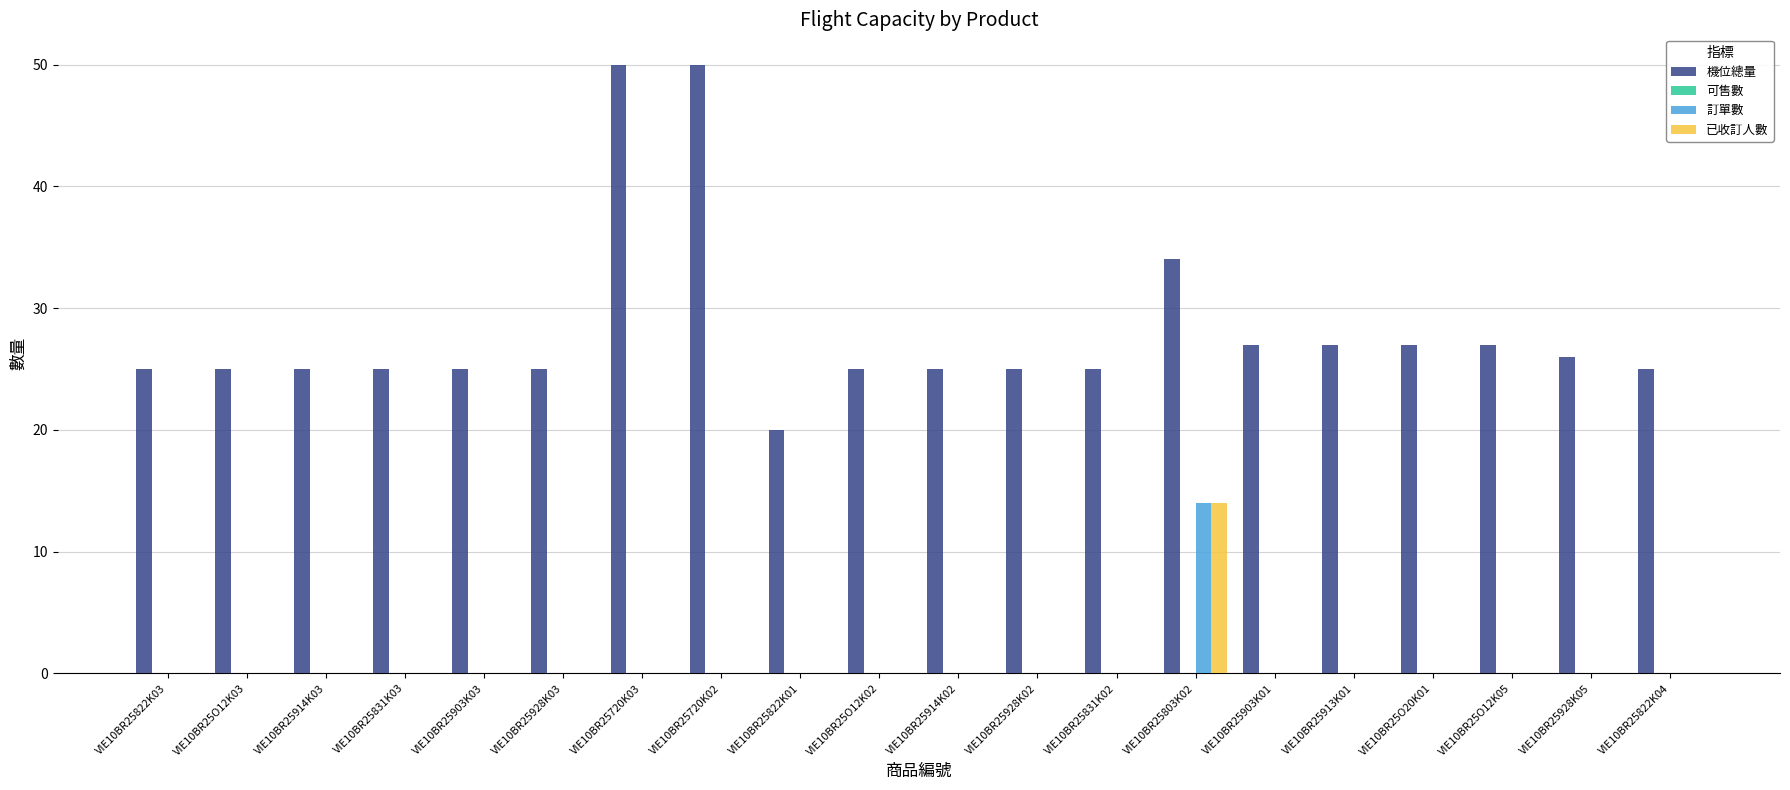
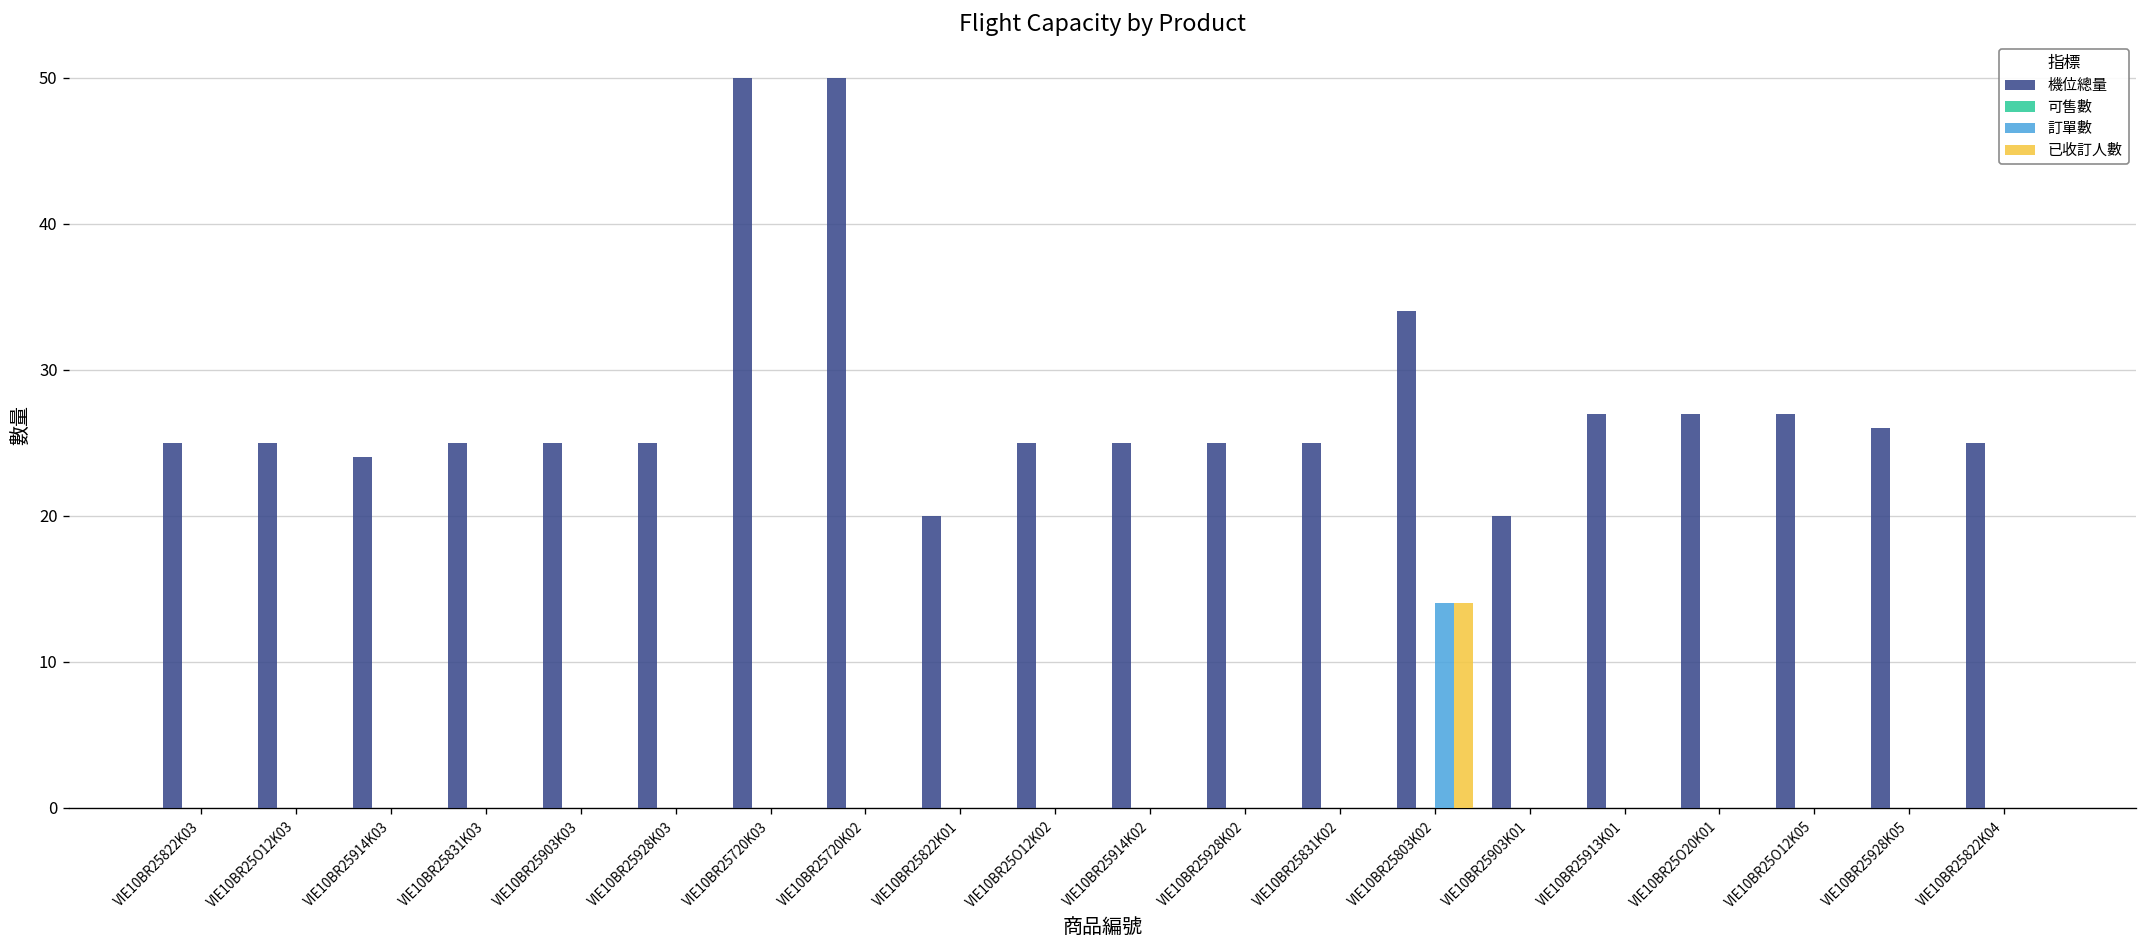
  {
    "機位總量": {
      "VIE10BR25822K03": 25,
      "VIE10BR25O12K03": 25,
-     "VIE10BR25914K03": 25,
+     "VIE10BR25914K03": 24,
      "VIE10BR25831K03": 25,
      "VIE10BR25903K03": 25,
      "VIE10BR25928K03": 25,
      "VIE10BR25720K03": 50,
      "VIE10BR25720K02": 50,
      "VIE10BR25822K01": 20,
      "VIE10BR25O12K02": 25,
      "VIE10BR25914K02": 25,
      "VIE10BR25928K02": 25,
      "VIE10BR25831K02": 25,
      "VIE10BR25803K02": 34,
-     "VIE10BR25903K01": 27,
+     "VIE10BR25903K01": 20,
      "VIE10BR25913K01": 27,
      "VIE10BR25O20K01": 27,
      "VIE10BR25O12K05": 27,
      "VIE10BR25928K05": 26,
      "VIE10BR25822K04": 25
    },
    "可售數": {
      "VIE10BR25822K03": 0,
      "VIE10BR25O12K03": 0,
      "VIE10BR25914K03": 0,
      "VIE10BR25831K03": 0,
      "VIE10BR25903K03": 0,
      "VIE10BR25928K03": 0,
      "VIE10BR25720K03": 0,
      "VIE10BR25720K02": 0,
      "VIE10BR25822K01": 0,
      "VIE10BR25O12K02": 0,
      "VIE10BR25914K02": 0,
      "VIE10BR25928K02": 0,
      "VIE10BR25831K02": 0,
      "VIE10BR25803K02": 0,
      "VIE10BR25903K01": 0,
      "VIE10BR25913K01": 0,
      "VIE10BR25O20K01": 0,
      "VIE10BR25O12K05": 0,
      "VIE10BR25928K05": 0,
      "VIE10BR25822K04": 0
    },
    "訂單數": {
      "VIE10BR25822K03": 0,
      "VIE10BR25O12K03": 0,
      "VIE10BR25914K03": 0,
      "VIE10BR25831K03": 0,
      "VIE10BR25903K03": 0,
      "VIE10BR25928K03": 0,
      "VIE10BR25720K03": 0,
      "VIE10BR25720K02": 0,
      "VIE10BR25822K01": 0,
      "VIE10BR25O12K02": 0,
      "VIE10BR25914K02": 0,
      "VIE10BR25928K02": 0,
      "VIE10BR25831K02": 0,
      "VIE10BR25803K02": 14,
      "VIE10BR25903K01": 0,
      "VIE10BR25913K01": 0,
      "VIE10BR25O20K01": 0,
      "VIE10BR25O12K05": 0,
      "VIE10BR25928K05": 0,
      "VIE10BR25822K04": 0
    },
    "已收訂人數": {
      "VIE10BR25822K03": 0,
      "VIE10BR25O12K03": 0,
      "VIE10BR25914K03": 0,
      "VIE10BR25831K03": 0,
      "VIE10BR25903K03": 0,
      "VIE10BR25928K03": 0,
      "VIE10BR25720K03": 0,
      "VIE10BR25720K02": 0,
      "VIE10BR25822K01": 0,
      "VIE10BR25O12K02": 0,
      "VIE10BR25914K02": 0,
      "VIE10BR25928K02": 0,
      "VIE10BR25831K02": 0,
      "VIE10BR25803K02": 14,
      "VIE10BR25903K01": 0,
      "VIE10BR25913K01": 0,
      "VIE10BR25O20K01": 0,
      "VIE10BR25O12K05": 0,
      "VIE10BR25928K05": 0,
      "VIE10BR25822K04": 0
    }
  }
